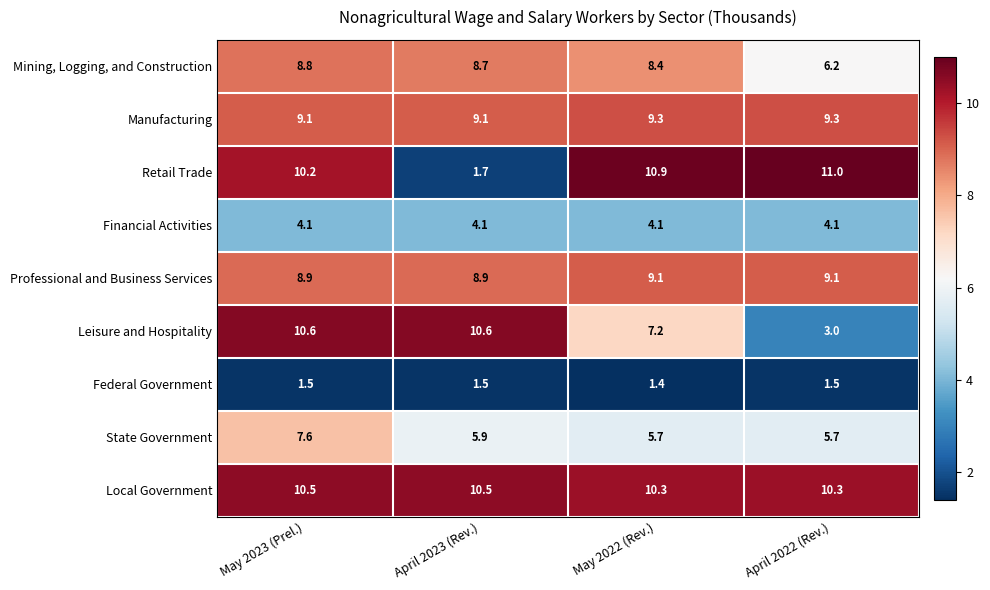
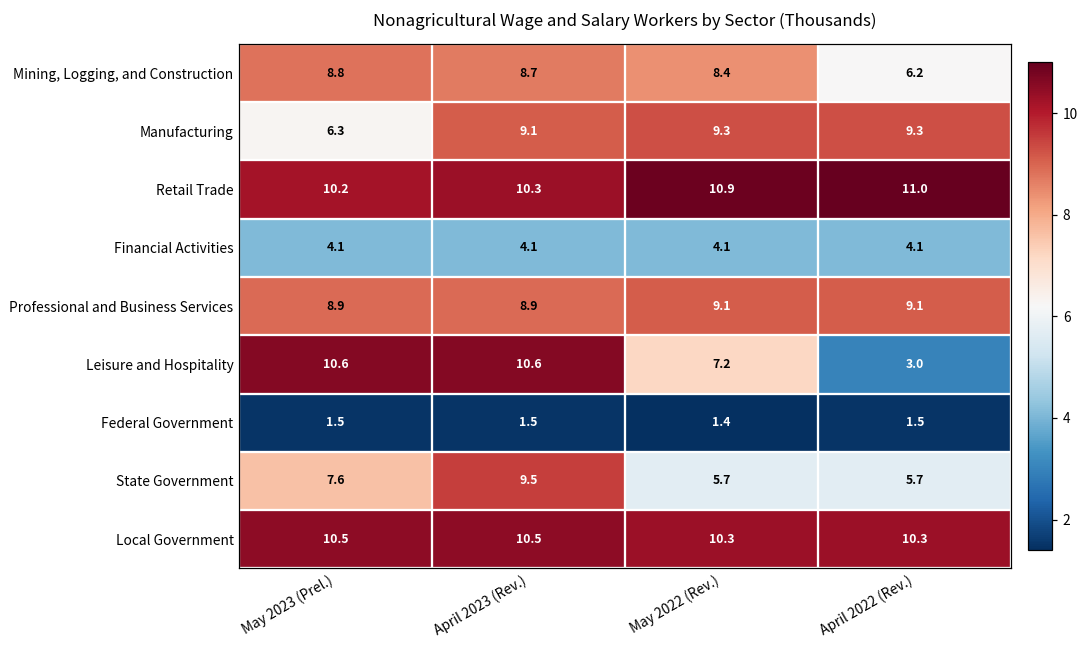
  {
    "Mining, Logging, and Construction": {
      "May 2023 (Prel.)": 8.8,
      "April 2023 (Rev.)": 8.7,
      "May 2022 (Rev.)": 8.4,
      "April 2022 (Rev.)": 6.2
    },
    "Manufacturing": {
-     "May 2023 (Prel.)": 9.1,
+     "May 2023 (Prel.)": 6.3,
      "April 2023 (Rev.)": 9.1,
      "May 2022 (Rev.)": 9.3,
      "April 2022 (Rev.)": 9.3
    },
    "Retail Trade": {
      "May 2023 (Prel.)": 10.2,
-     "April 2023 (Rev.)": 1.7,
+     "April 2023 (Rev.)": 10.3,
      "May 2022 (Rev.)": 10.9,
      "April 2022 (Rev.)": 11.0
    },
    "Financial Activities": {
      "May 2023 (Prel.)": 4.1,
      "April 2023 (Rev.)": 4.1,
      "May 2022 (Rev.)": 4.1,
      "April 2022 (Rev.)": 4.1
    },
    "Professional and Business Services": {
      "May 2023 (Prel.)": 8.9,
      "April 2023 (Rev.)": 8.9,
      "May 2022 (Rev.)": 9.1,
      "April 2022 (Rev.)": 9.1
    },
    "Leisure and Hospitality": {
      "May 2023 (Prel.)": 10.6,
      "April 2023 (Rev.)": 10.6,
      "May 2022 (Rev.)": 7.2,
      "April 2022 (Rev.)": 3.0
    },
    "Federal Government": {
      "May 2023 (Prel.)": 1.5,
      "April 2023 (Rev.)": 1.5,
      "May 2022 (Rev.)": 1.4,
      "April 2022 (Rev.)": 1.5
    },
    "State Government": {
      "May 2023 (Prel.)": 7.6,
-     "April 2023 (Rev.)": 5.9,
+     "April 2023 (Rev.)": 9.5,
      "May 2022 (Rev.)": 5.7,
      "April 2022 (Rev.)": 5.7
    },
    "Local Government": {
      "May 2023 (Prel.)": 10.5,
      "April 2023 (Rev.)": 10.5,
      "May 2022 (Rev.)": 10.3,
      "April 2022 (Rev.)": 10.3
    }
  }
